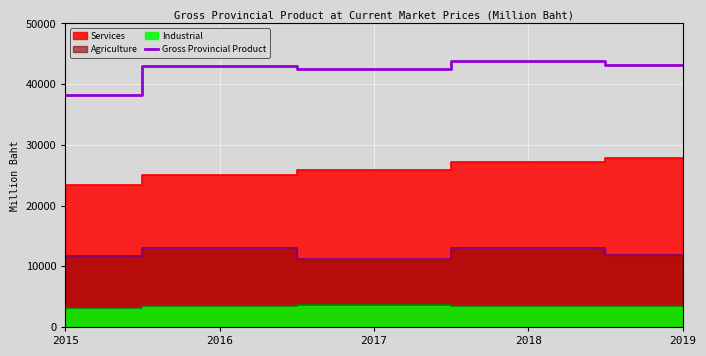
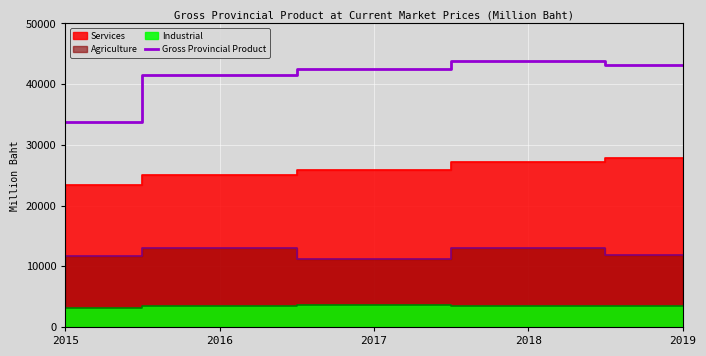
  {
    "Gross Provincial Product": {
-     "2015": 38000,
-     "2016": 43000,
+     "2015": 34000,
+     "2016": 41000,
      "2017": 43000,
      "2018": 44000,
      "2019": 43000
    }
  }
